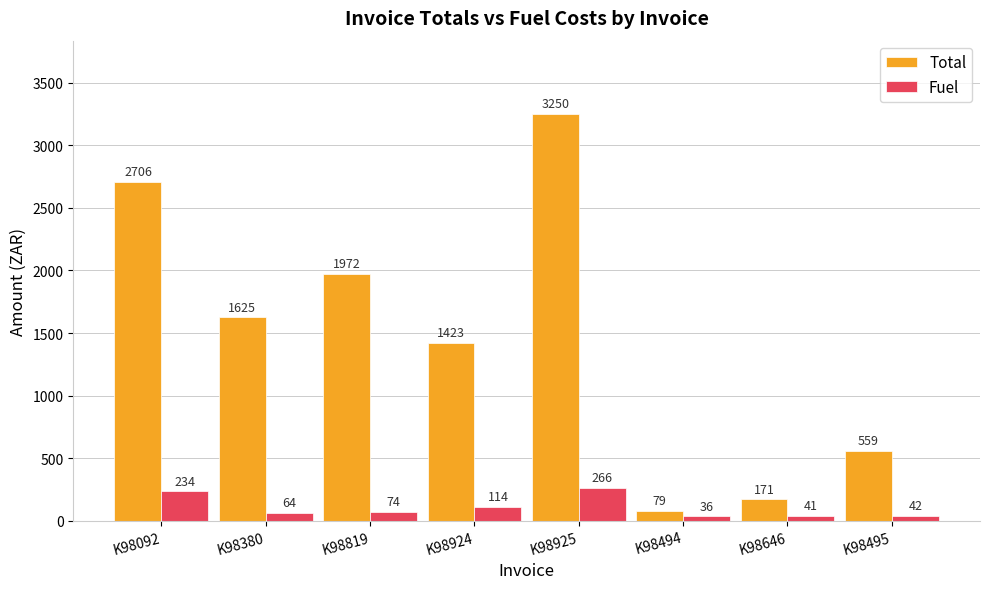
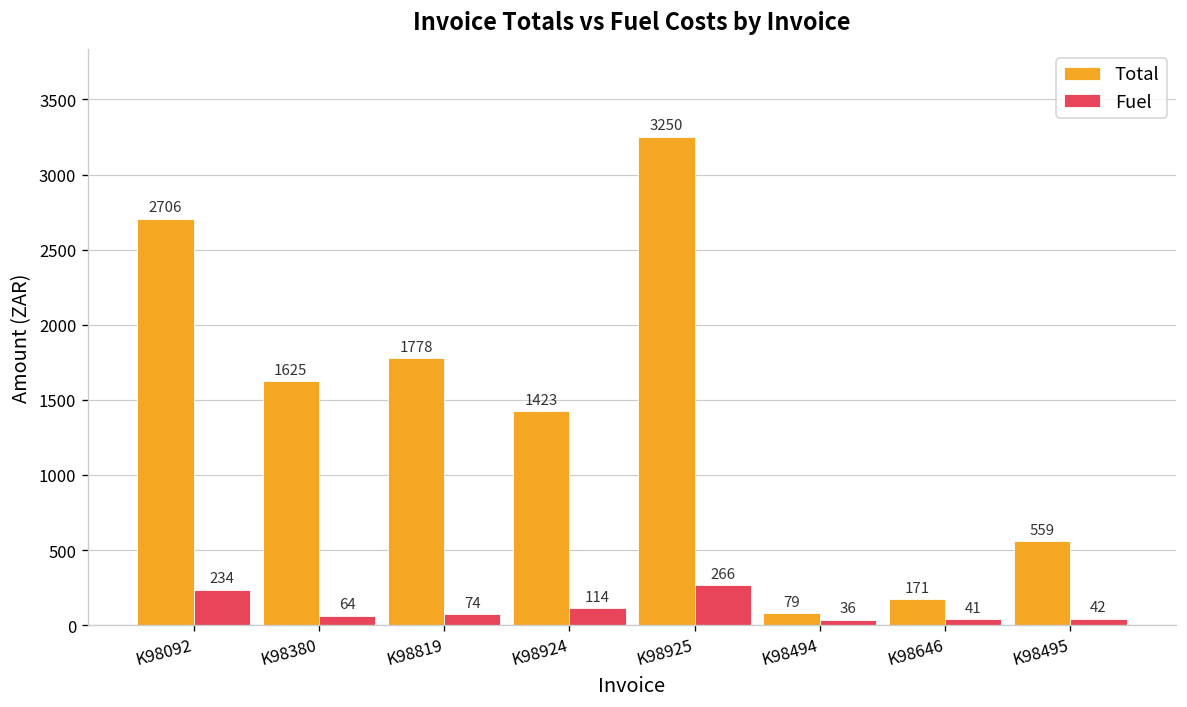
  {
    "Total": {
      "K98092": 2706,
      "K98380": 1625,
-     "K98819": 1972,
+     "K98819": 1778,
      "K98924": 1423,
      "K98925": 3250,
      "K98494": 79,
      "K98646": 171,
      "K98495": 559
    },
    "Fuel": {
      "K98092": 234,
      "K98380": 64,
      "K98819": 74,
      "K98924": 114,
      "K98925": 266,
      "K98494": 36,
      "K98646": 41,
      "K98495": 42
    }
  }
